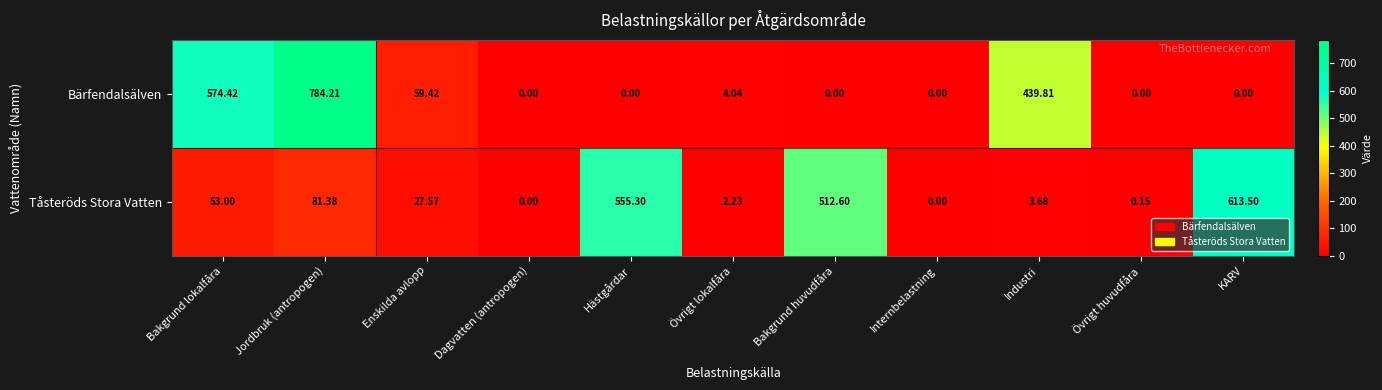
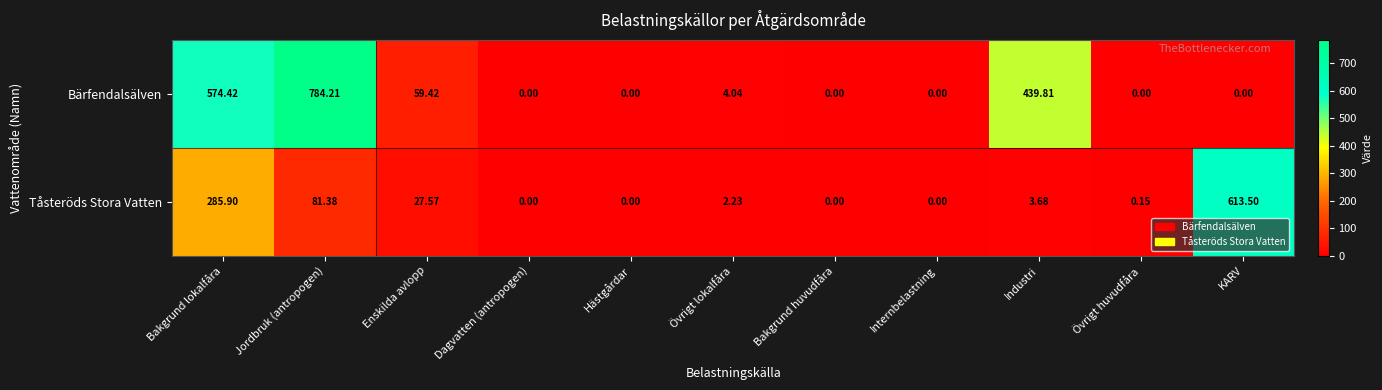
  {
    "Bärfendalsälven": {
      "Bakgrund lokalfåra": 574.42,
      "Jordbruk (antropogen)": 784.21,
      "Enskilda avlopp": 59.42,
      "Dagvatten (antropogen)": 0.00,
      "Hästgårdar": 0.00,
      "Övrigt lokalfåra": 4.04,
      "Bakgrund huvudfåra": 0.00,
      "Internbelastning": 0.00,
      "Industri": 439.81,
      "Övrigt huvudfåra": 0.00
    },
    "Tåsteröds Stora Vatten": {
-     "Bakgrund lokalfåra": 53.00,
+     "Bakgrund lokalfåra": 285.90,
      "Jordbruk (antropogen)": 81.38,
      "Enskilda avlopp": 27.57,
      "Dagvatten (antropogen)": 0.00,
-     "Hästgårdar": 555.30,
+     "Hästgårdar": 0.00,
      "Övrigt lokalfåra": 2.23,
-     "Bakgrund huvudfåra": 512.60,
+     "Bakgrund huvudfåra": 0.00,
      "Internbelastning": 0.00,
      "Industri": 3.68,
      "Övrigt huvudfåra": 0.15,
      "KARV": 613.50
    }
  }
